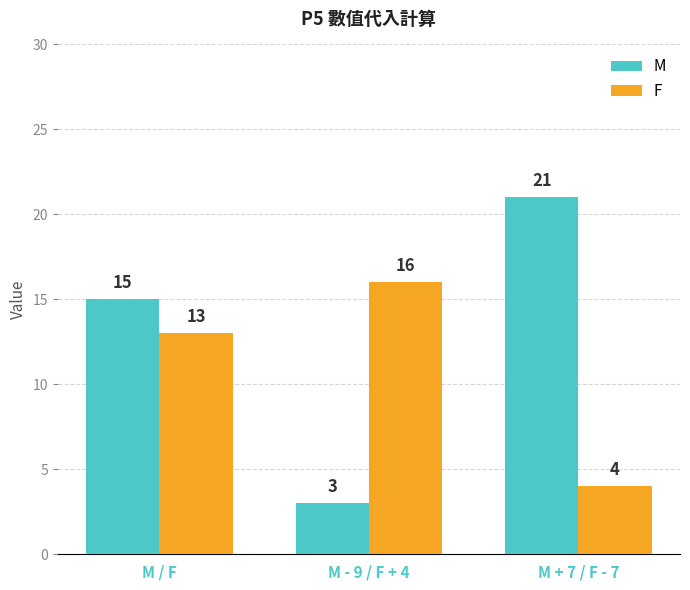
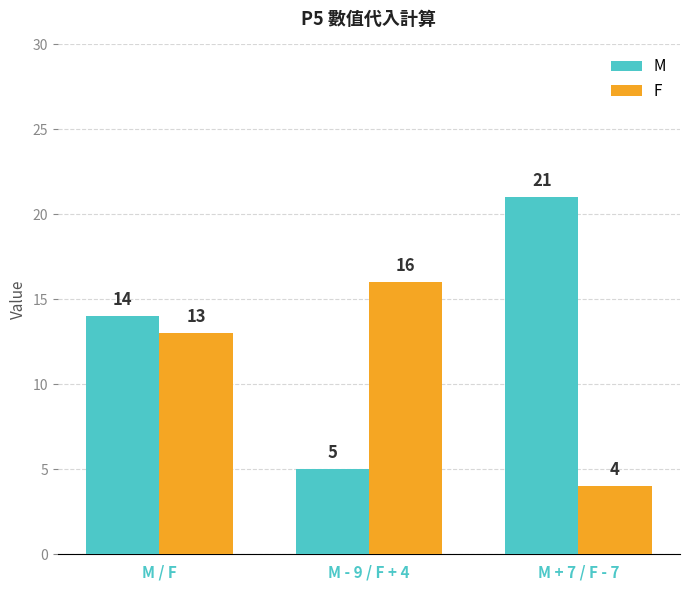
  {
    "M": {
-     "M / F": 15,
-     "M - 9 / F + 4": 3,
+     "M / F": 14,
+     "M - 9 / F + 4": 5,
      "M + 7 / F - 7": 21
    },
    "F": {
      "M / F": 13,
      "M - 9 / F + 4": 16,
      "M + 7 / F - 7": 4
    }
  }
